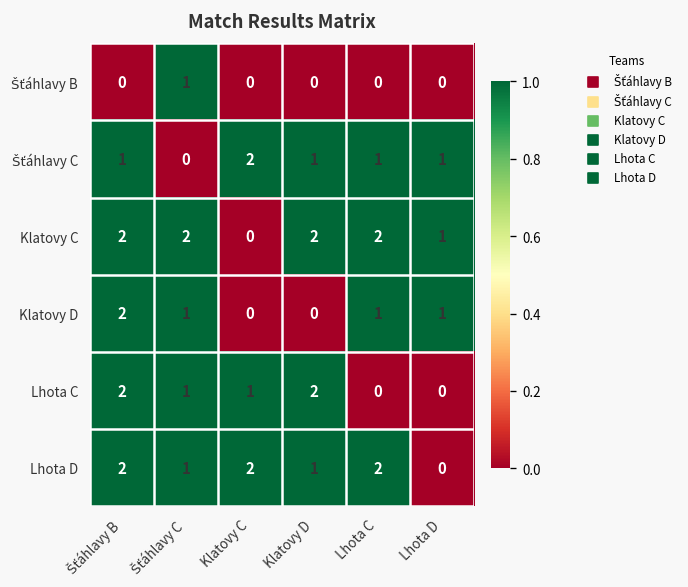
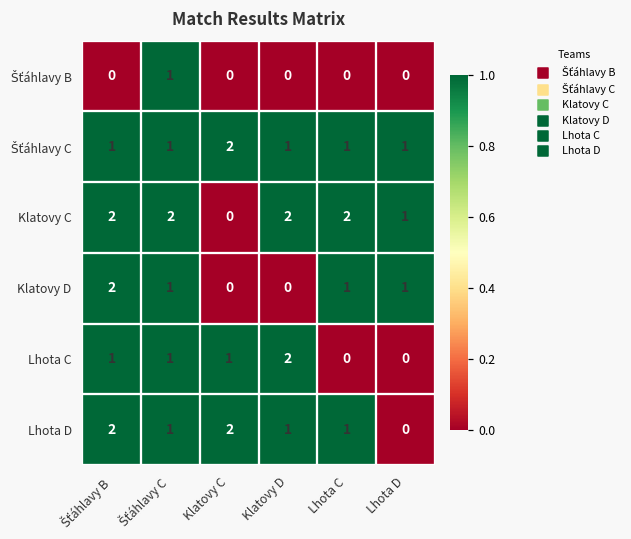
  {
    "Šťáhlavy B": {
      "Šťáhlavy B": 0,
      "Šťáhlavy C": 1,
      "Klatovy C": 0,
      "Klatovy D": 0,
      "Lhota C": 0,
      "Lhota D": 0
    },
    "Šťáhlavy C": {
      "Šťáhlavy B": 1,
-     "Šťáhlavy C": 0,
+     "Šťáhlavy C": 1,
      "Klatovy C": 2,
      "Klatovy D": 1,
      "Lhota C": 1,
      "Lhota D": 1
    },
    "Klatovy C": {
      "Šťáhlavy B": 2,
      "Šťáhlavy C": 2,
      "Klatovy C": 0,
      "Klatovy D": 2,
      "Lhota C": 2,
      "Lhota D": 1
    },
    "Klatovy D": {
      "Šťáhlavy B": 2,
      "Šťáhlavy C": 1,
      "Klatovy C": 0,
      "Klatovy D": 0,
      "Lhota C": 1,
      "Lhota D": 1
    },
    "Lhota C": {
-     "Šťáhlavy B": 2,
+     "Šťáhlavy B": 1,
      "Šťáhlavy C": 1,
      "Klatovy C": 1,
      "Klatovy D": 2,
      "Lhota C": 0,
      "Lhota D": 0
    },
    "Lhota D": {
      "Šťáhlavy B": 2,
      "Šťáhlavy C": 1,
      "Klatovy C": 2,
      "Klatovy D": 1,
-     "Lhota C": 2,
+     "Lhota C": 1,
      "Lhota D": 0
    }
  }
